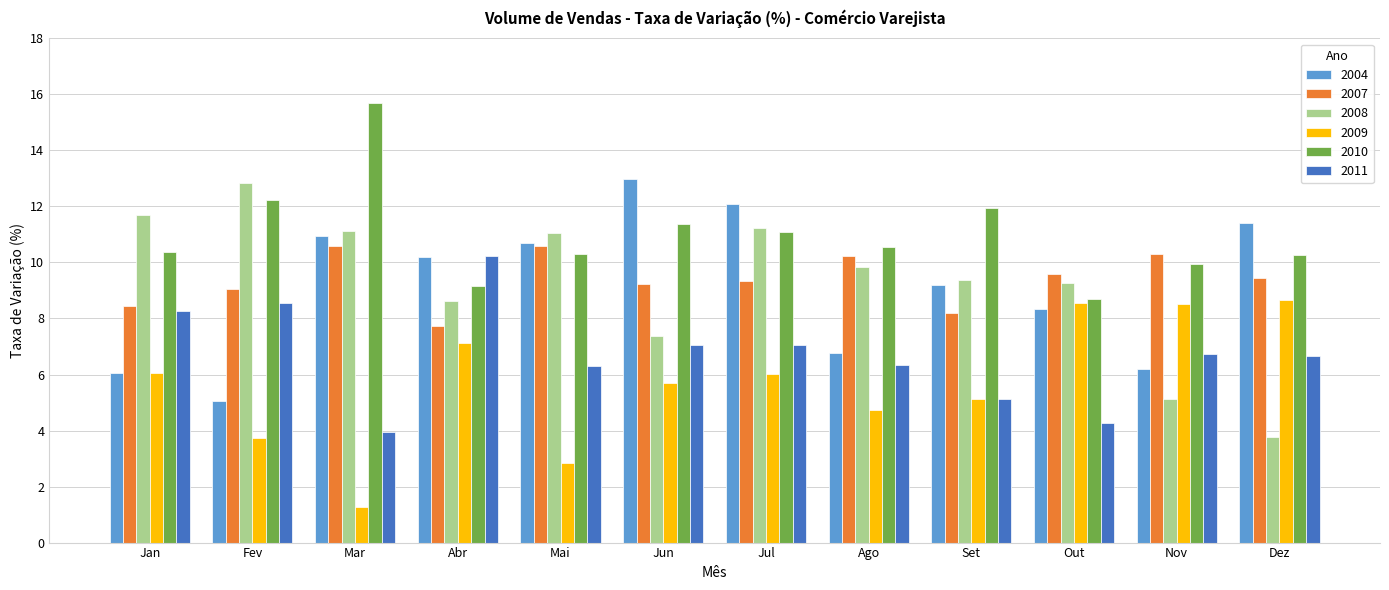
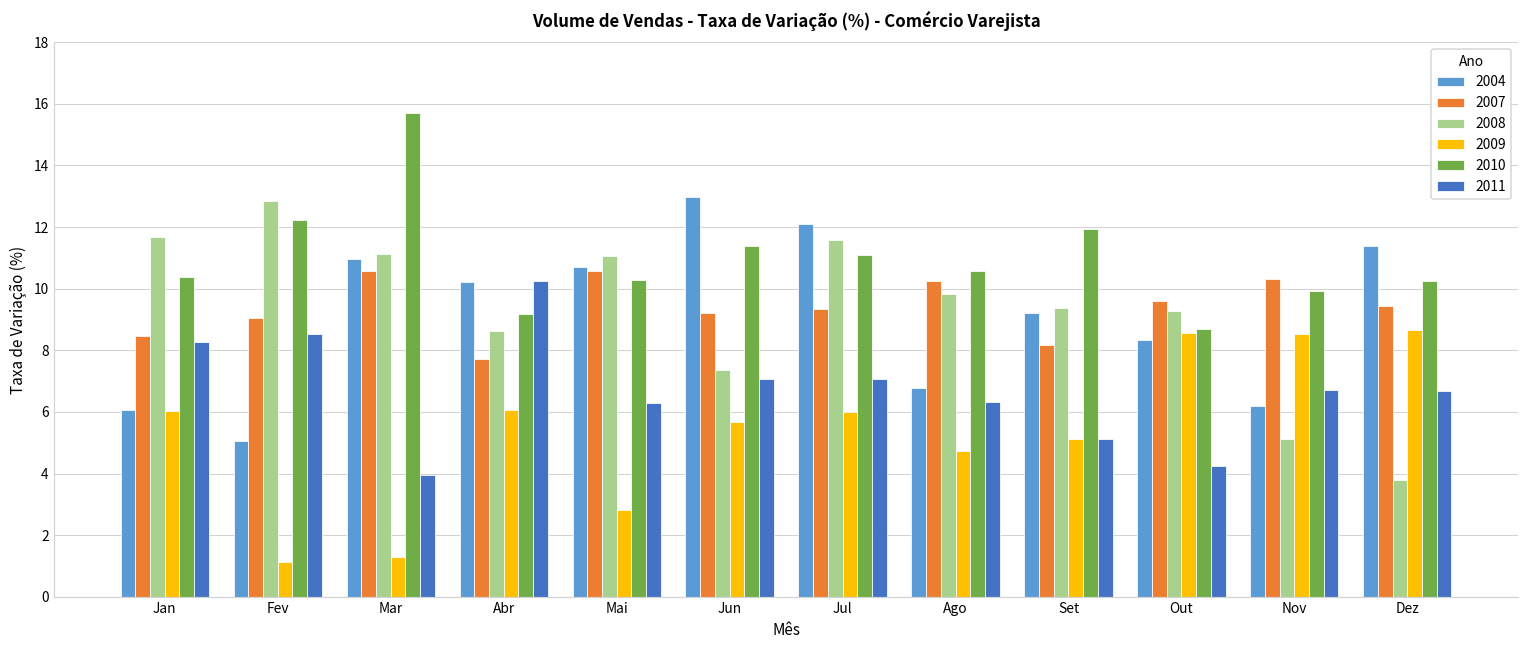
  {
    "2007": {
      "Jan": 8.5,
      "Fev": 9.0,
      "Mar": 10.6,
      "Abr": 7.7,
      "Mai": 10.6,
      "Jun": 9.2,
      "Jul": 9.3,
      "Ago": 10.2,
      "Set": 8.2,
      "Out": 9.6,
      "Nov": 10.3,
      "Dez": 9.4
    },
    "2008": {
      "Jan": 11.7,
      "Fev": 12.8,
      "Mar": 11.1,
      "Abr": 8.6,
      "Mai": 11.1,
      "Jun": 7.4,
-     "Jul": 11.2,
+     "Jul": 11.6,
      "Ago": 9.8,
      "Set": 9.4,
      "Out": 9.3,
      "Nov": 5.1,
      "Dez": 3.8
    },
    "2009": {
      "Jan": 6.0,
-     "Fev": 3.7,
+     "Fev": 1.1,
      "Mar": 1.3,
-     "Abr": 7.1,
+     "Abr": 6.1,
      "Mai": 2.8,
      "Jun": 5.7,
      "Jul": 6.0,
      "Ago": 4.7,
      "Set": 5.1,
      "Out": 8.6,
      "Nov": 8.5,
      "Dez": 8.6
    },
    "2010": {
      "Jan": 10.4,
      "Fev": 12.2,
      "Mar": 15.7,
      "Abr": 9.2,
      "Mai": 10.3,
      "Jun": 11.4,
      "Jul": 11.1,
      "Ago": 10.6,
      "Set": 11.9,
      "Out": 8.7,
      "Nov": 9.9,
      "Dez": 10.3
    }
  }
